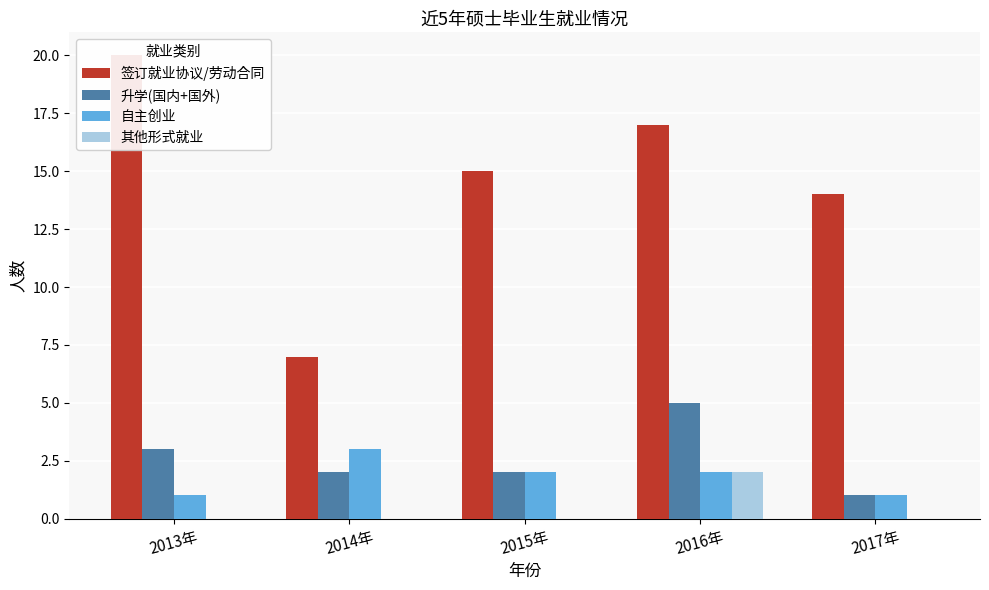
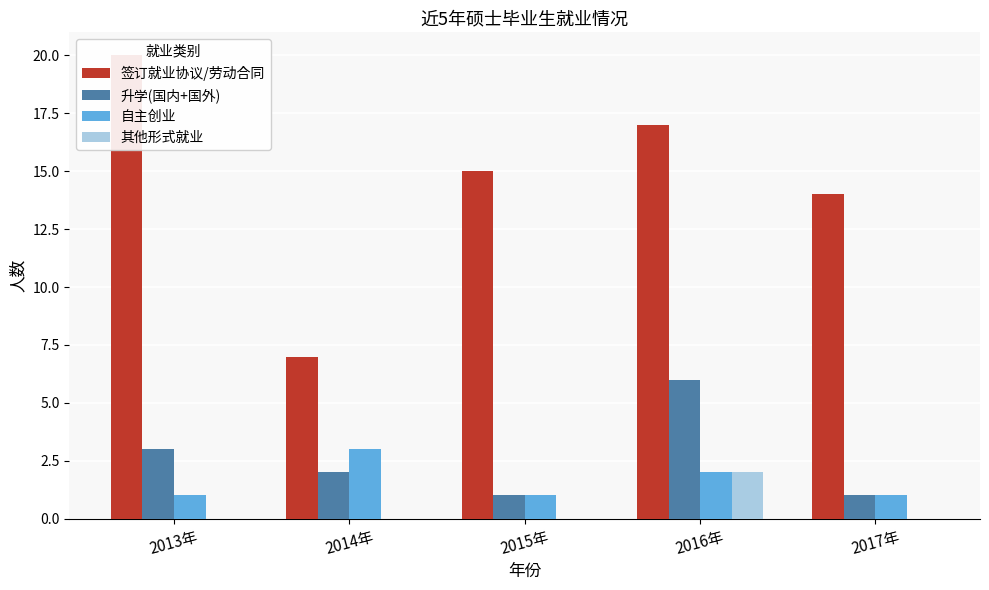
  {
    "签订就业协议/劳动合同": {
      "2014年": 7,
      "2015年": 15,
      "2016年": 17,
      "2017年": 14
    },
    "升学(国内+国外)": {
      "2013年": 3,
      "2014年": 2,
-     "2015年": 2,
-     "2016年": 5,
+     "2015年": 1,
+     "2016年": 6,
      "2017年": 1
    },
    "自主创业": {
      "2013年": 1,
      "2014年": 3,
-     "2015年": 2,
+     "2015年": 1,
      "2016年": 2,
      "2017年": 1
    },
    "其他形式就业": {
      "2013年": 0,
      "2014年": 0,
      "2015年": 0,
      "2016年": 2,
      "2017年": 0
    }
  }
